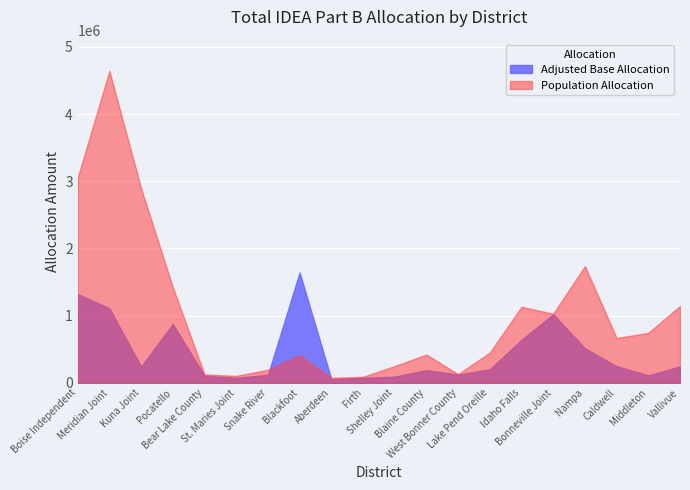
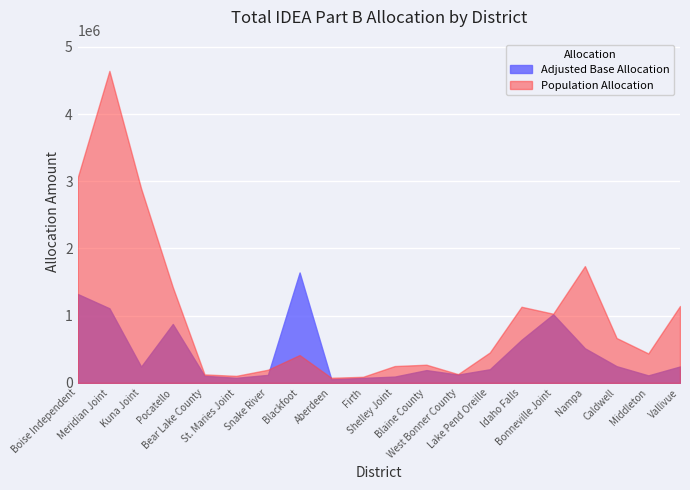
  {
    "Adjusted Base Allocation": {
      "Boise Independent": 1300000,
      "Meridian Joint": 1100000,
      "Kuna Joint": 200000,
      "Pocatello": 900000,
      "Snake River": 100000,
      "Blackfoot": 1600000,
      "Shelley Joint": 100000,
      "Blaine County": 200000,
      "Lake Pend Oreille": 200000,
      "Idaho Falls": 600000,
      "Nampa": 500000,
      "Caldwell": 200000,
      "Middleton": 100000,
      "Vallivue": 200000
    },
    "Population Allocation": {
      "Boise Independent": 3100000,
      "Meridian Joint": 4600000,
      "Kuna Joint": 2900000,
      "Pocatello": 1400000,
      "Snake River": 200000,
      "Blackfoot": 400000,
      "Shelley Joint": 300000,
-     "Blaine County": 400000,
+     "Blaine County": 300000,
      "Lake Pend Oreille": 500000,
      "Idaho Falls": 1100000,
      "Nampa": 1700000,
      "Caldwell": 700000,
-     "Middleton": 700000,
+     "Middleton": 400000,
      "Vallivue": 1100000
    }
  }
